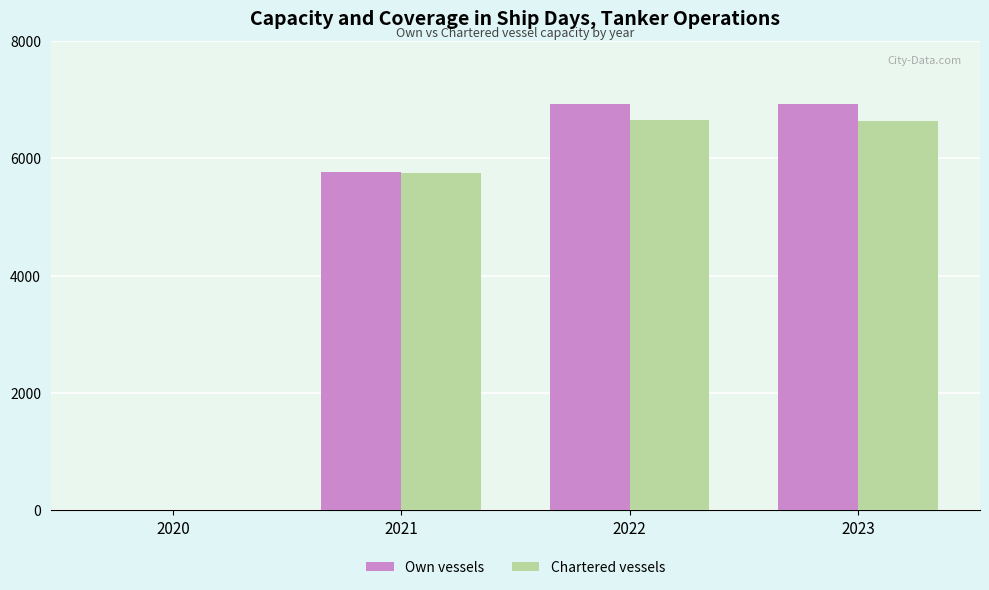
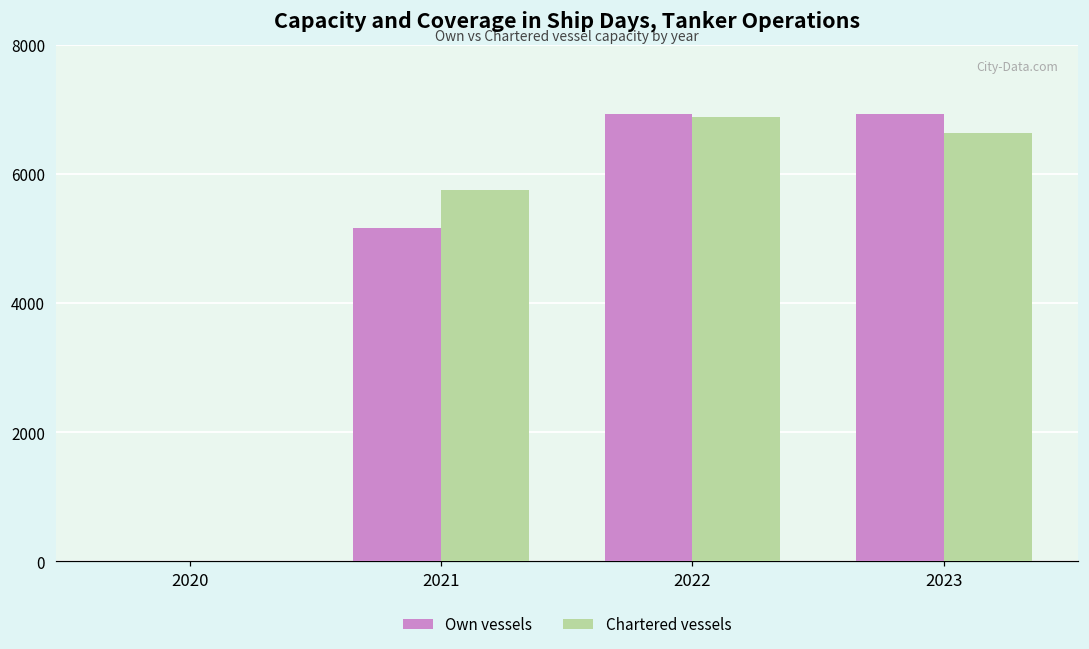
  {
    "Own vessels": {
      "2020": 0,
-     "2021": 5800,
+     "2021": 5200,
      "2022": 6900,
      "2023": 6900
    },
    "Chartered vessels": {
      "2020": 0,
      "2021": 5800,
-     "2022": 6700,
+     "2022": 6900,
      "2023": 6600
    }
  }
